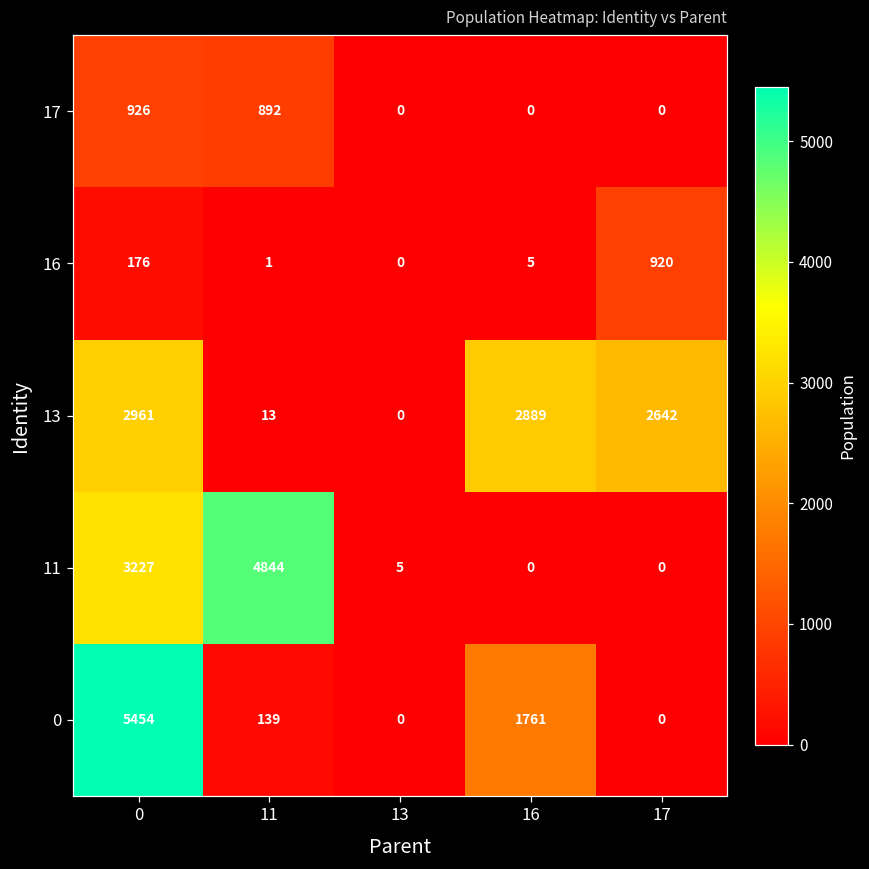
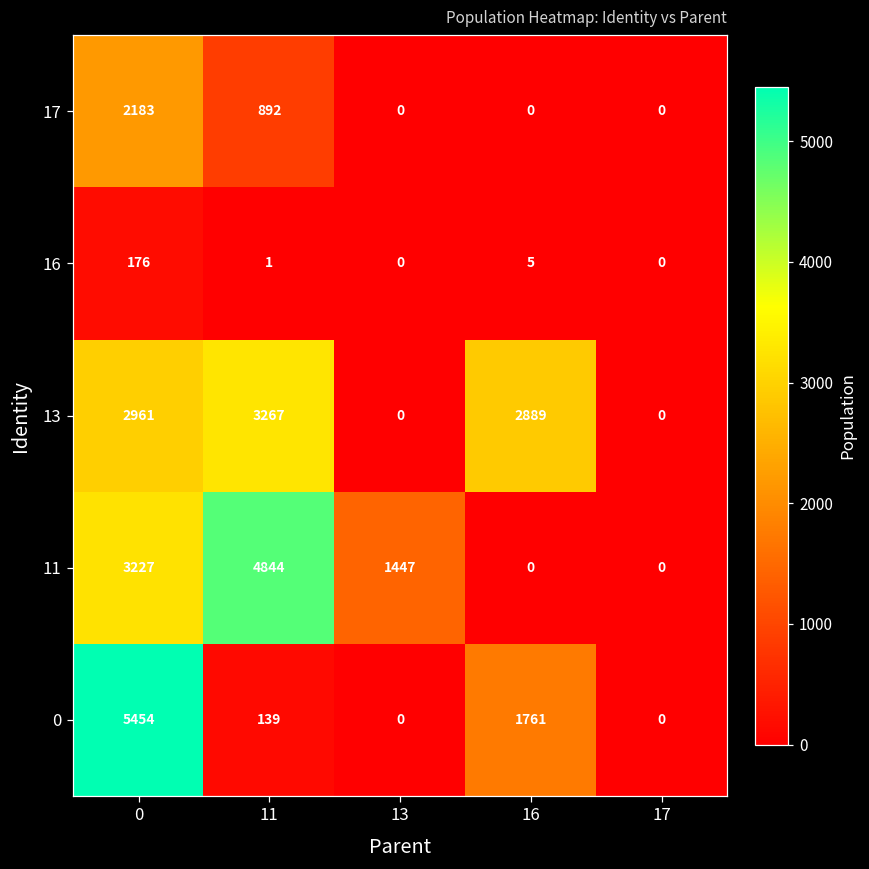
  {
    "17": {
-     "0": 926,
+     "0": 2183,
      "11": 892,
      "13": 0,
      "16": 0,
      "17": 0
    },
    "16": {
      "0": 176,
      "11": 1,
      "13": 0,
      "16": 5,
-     "17": 920
+     "17": 0
    },
    "13": {
      "0": 2961,
-     "11": 13,
+     "11": 3267,
      "13": 0,
      "16": 2889,
-     "17": 2642
+     "17": 0
    },
    "11": {
      "0": 3227,
      "11": 4844,
-     "13": 5,
+     "13": 1447,
      "16": 0,
      "17": 0
    },
    "0": {
      "0": 5454,
      "11": 139,
      "13": 0,
      "16": 1761,
      "17": 0
    }
  }
